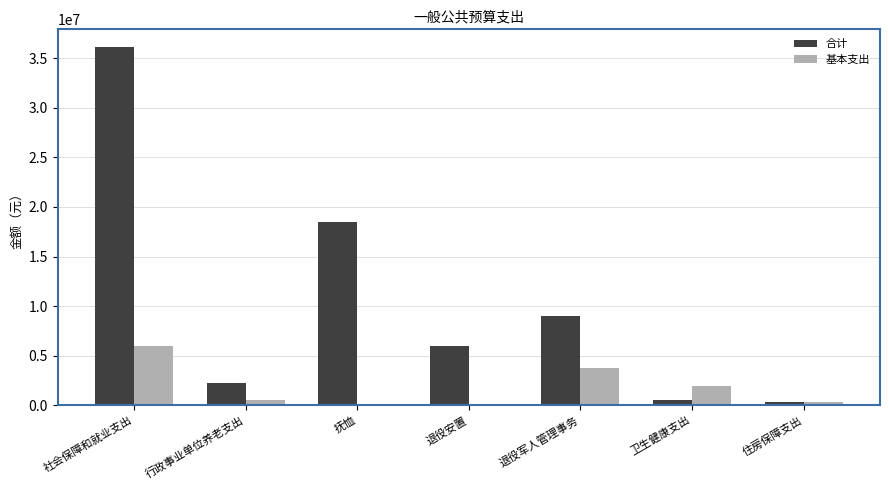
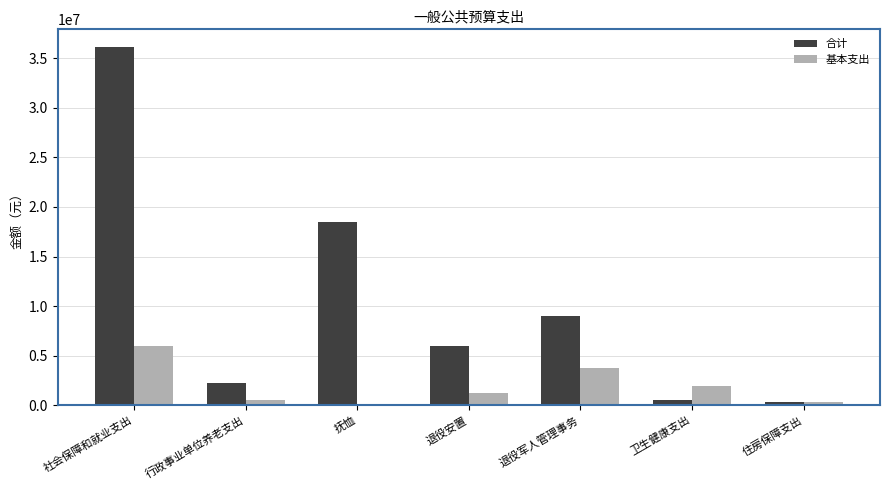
  {
    "合计": {
      "社会保障和就业支出": 36000000,
      "行政事业单位养老支出": 2000000,
      "抚恤": 19000000,
      "退役安置": 6000000,
      "退役军人管理事务": 9000000,
      "卫生健康支出": 0,
      "住房保障支出": 0
    },
    "基本支出": {
      "社会保障和就业支出": 6000000,
      "行政事业单位养老支出": 0,
      "抚恤": 0,
-     "退役安置": 0,
+     "退役安置": 1000000,
      "退役军人管理事务": 4000000,
      "卫生健康支出": 2000000,
      "住房保障支出": 0
    }
  }
